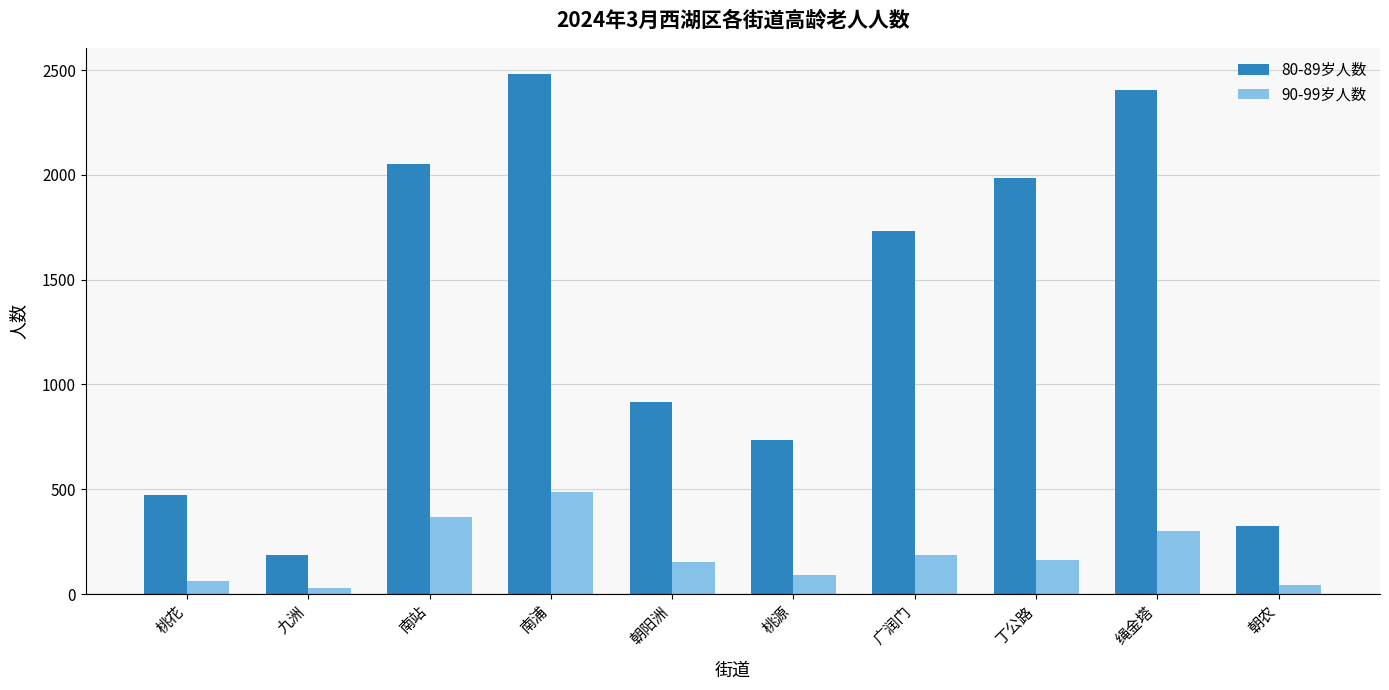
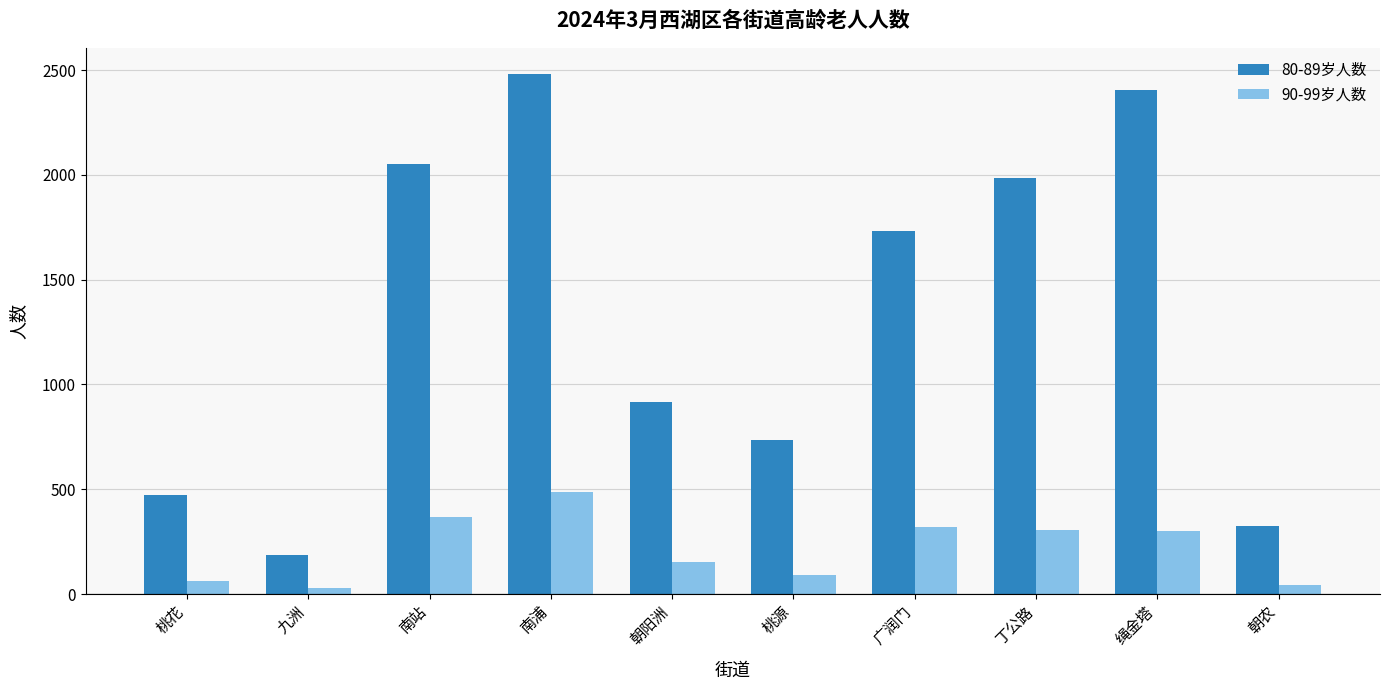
  {
    "80-89岁人数": {
      "桃花": 470,
      "九洲": 190,
      "南站": 2050,
      "南浦": 2480,
      "朝阳洲": 920,
      "桃源": 740,
      "广润门": 1730,
      "丁公路": 1990,
      "绳金塔": 2410,
      "朝农": 330
    },
    "90-99岁人数": {
      "桃花": 60,
      "九洲": 30,
      "南站": 370,
      "南浦": 490,
      "朝阳洲": 150,
      "桃源": 90,
-     "广润门": 180,
-     "丁公路": 160,
+     "广润门": 320,
+     "丁公路": 310,
      "绳金塔": 300,
      "朝农": 50
    }
  }
